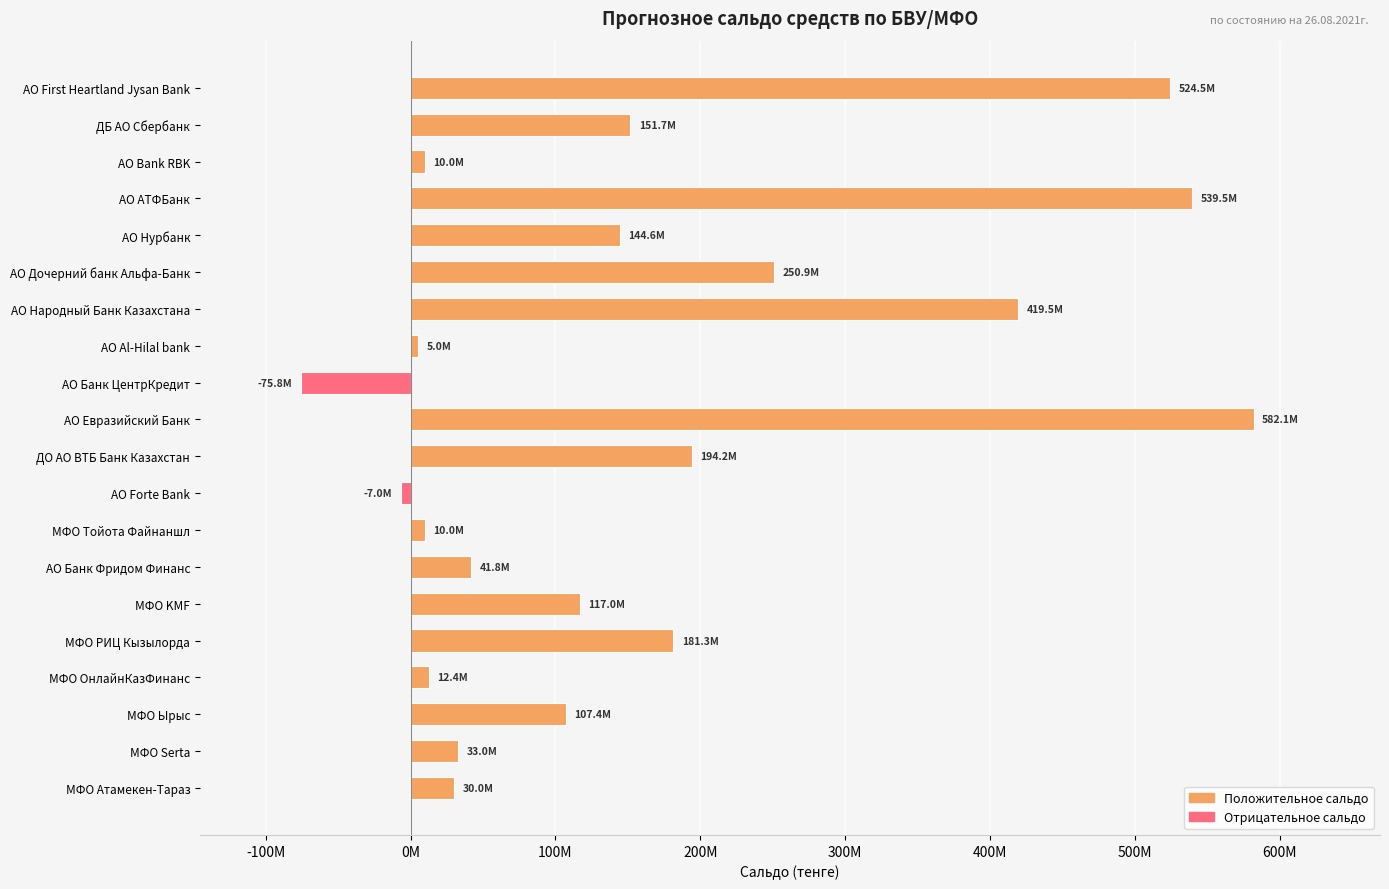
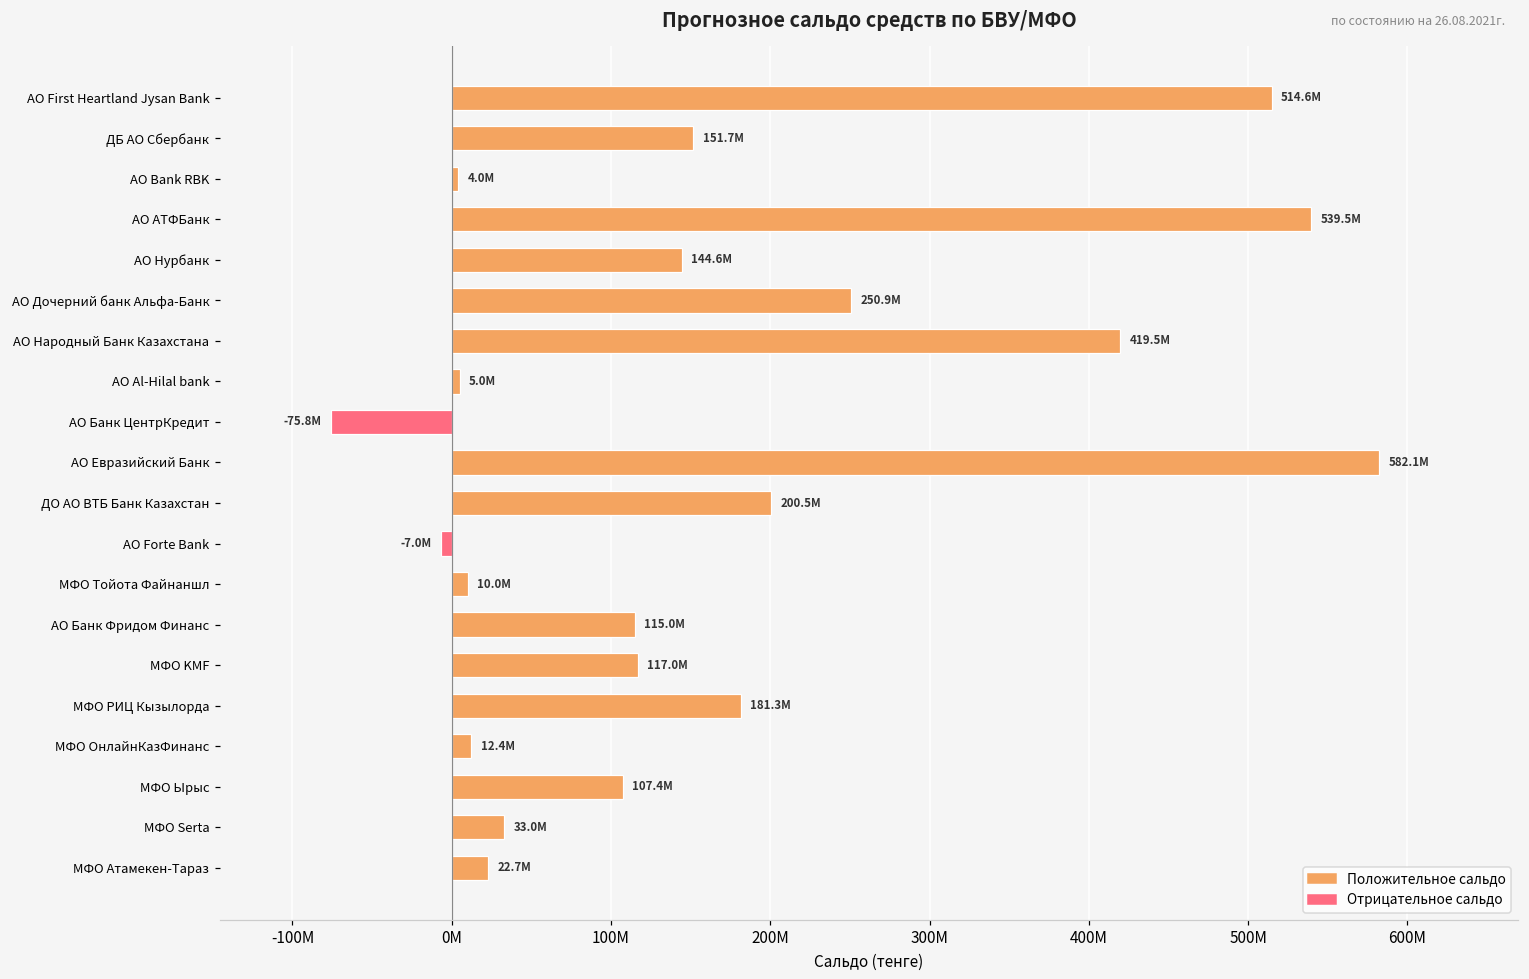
  {
-   "АО First Heartland Jysan Bank": "524.5M",
+   "АО First Heartland Jysan Bank": "514.6M",
    "ДБ АО Сбербанк": "151.7M",
-   "АО Bank RBK": "10.0M",
+   "АО Bank RBK": "4.0M",
    "АО АТФБанк": "539.5M",
    "АО Нурбанк": "144.6M",
    "АО Дочерний банк Альфа-Банк": "250.9M",
    "АО Народный Банк Казахстана": "419.5M",
    "АО Al-Hilal bank": "5.0M",
    "АО Банк ЦентрКредит": "-75.8M",
    "АО Евразийский Банк": "582.1M",
-   "ДО АО ВТБ Банк Казахстан": "194.2M",
+   "ДО АО ВТБ Банк Казахстан": "200.5M",
    "АО Forte Bank": "-7.0M",
    "МФО Тойота Файнаншл": "10.0M",
-   "АО Банк Фридом Финанс": "41.8M",
+   "АО Банк Фридом Финанс": "115.0M",
    "МФО KMF": "117.0M",
    "МФО РИЦ Кызылорда": "181.3M",
    "МФО ОнлайнКазФинанс": "12.4M",
    "МФО Ырыс": "107.4M",
    "МФО Serta": "33.0M",
-   "МФО Атамекен-Тараз": "30.0M"
+   "МФО Атамекен-Тараз": "22.7M"
  }
